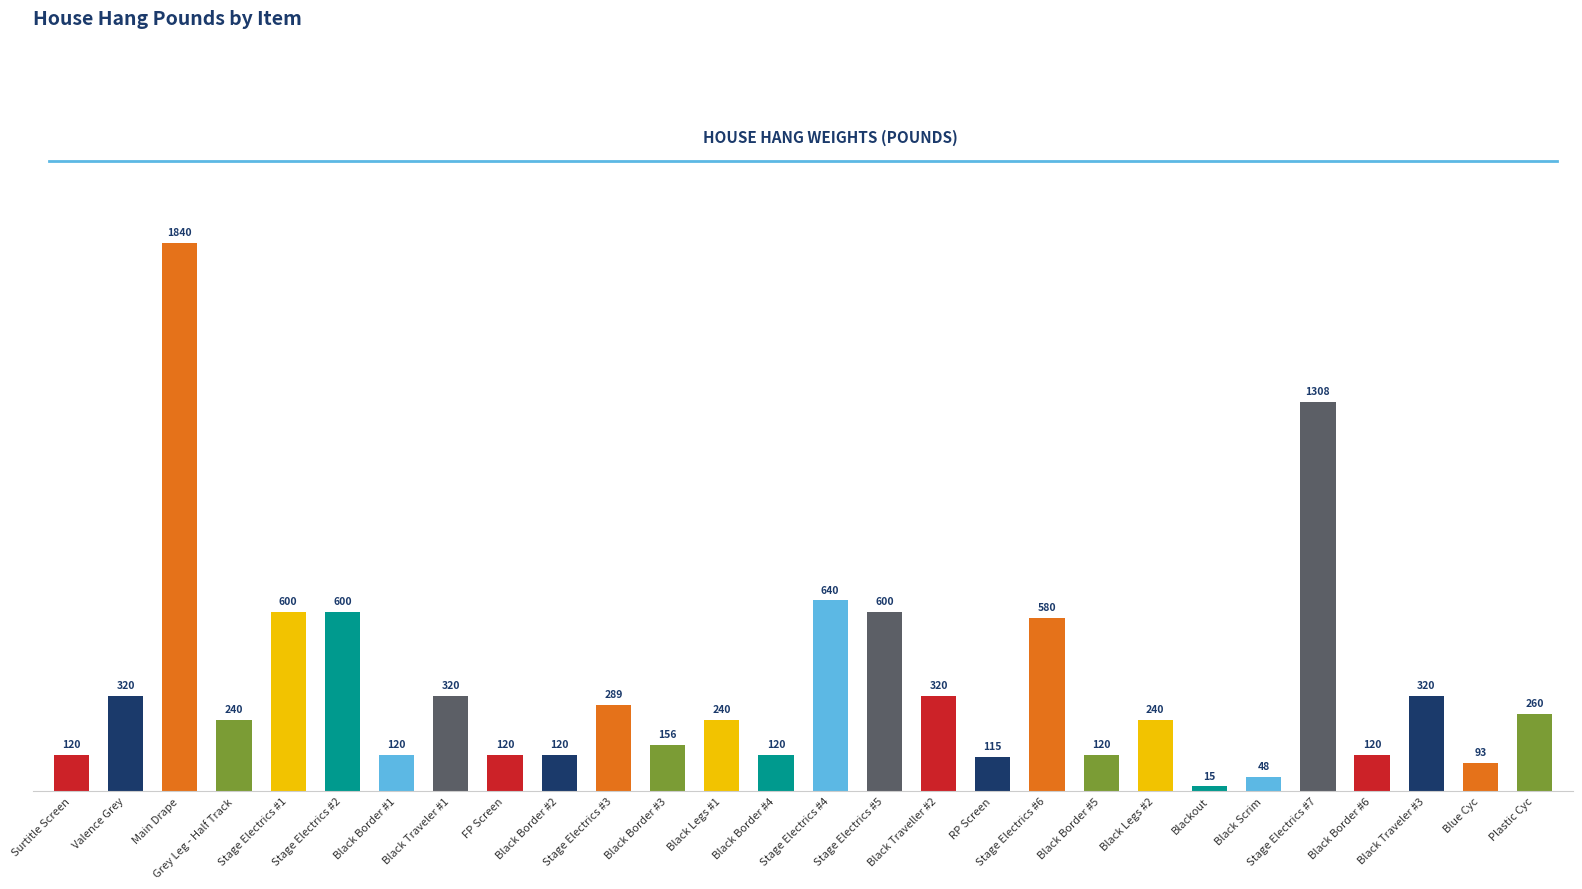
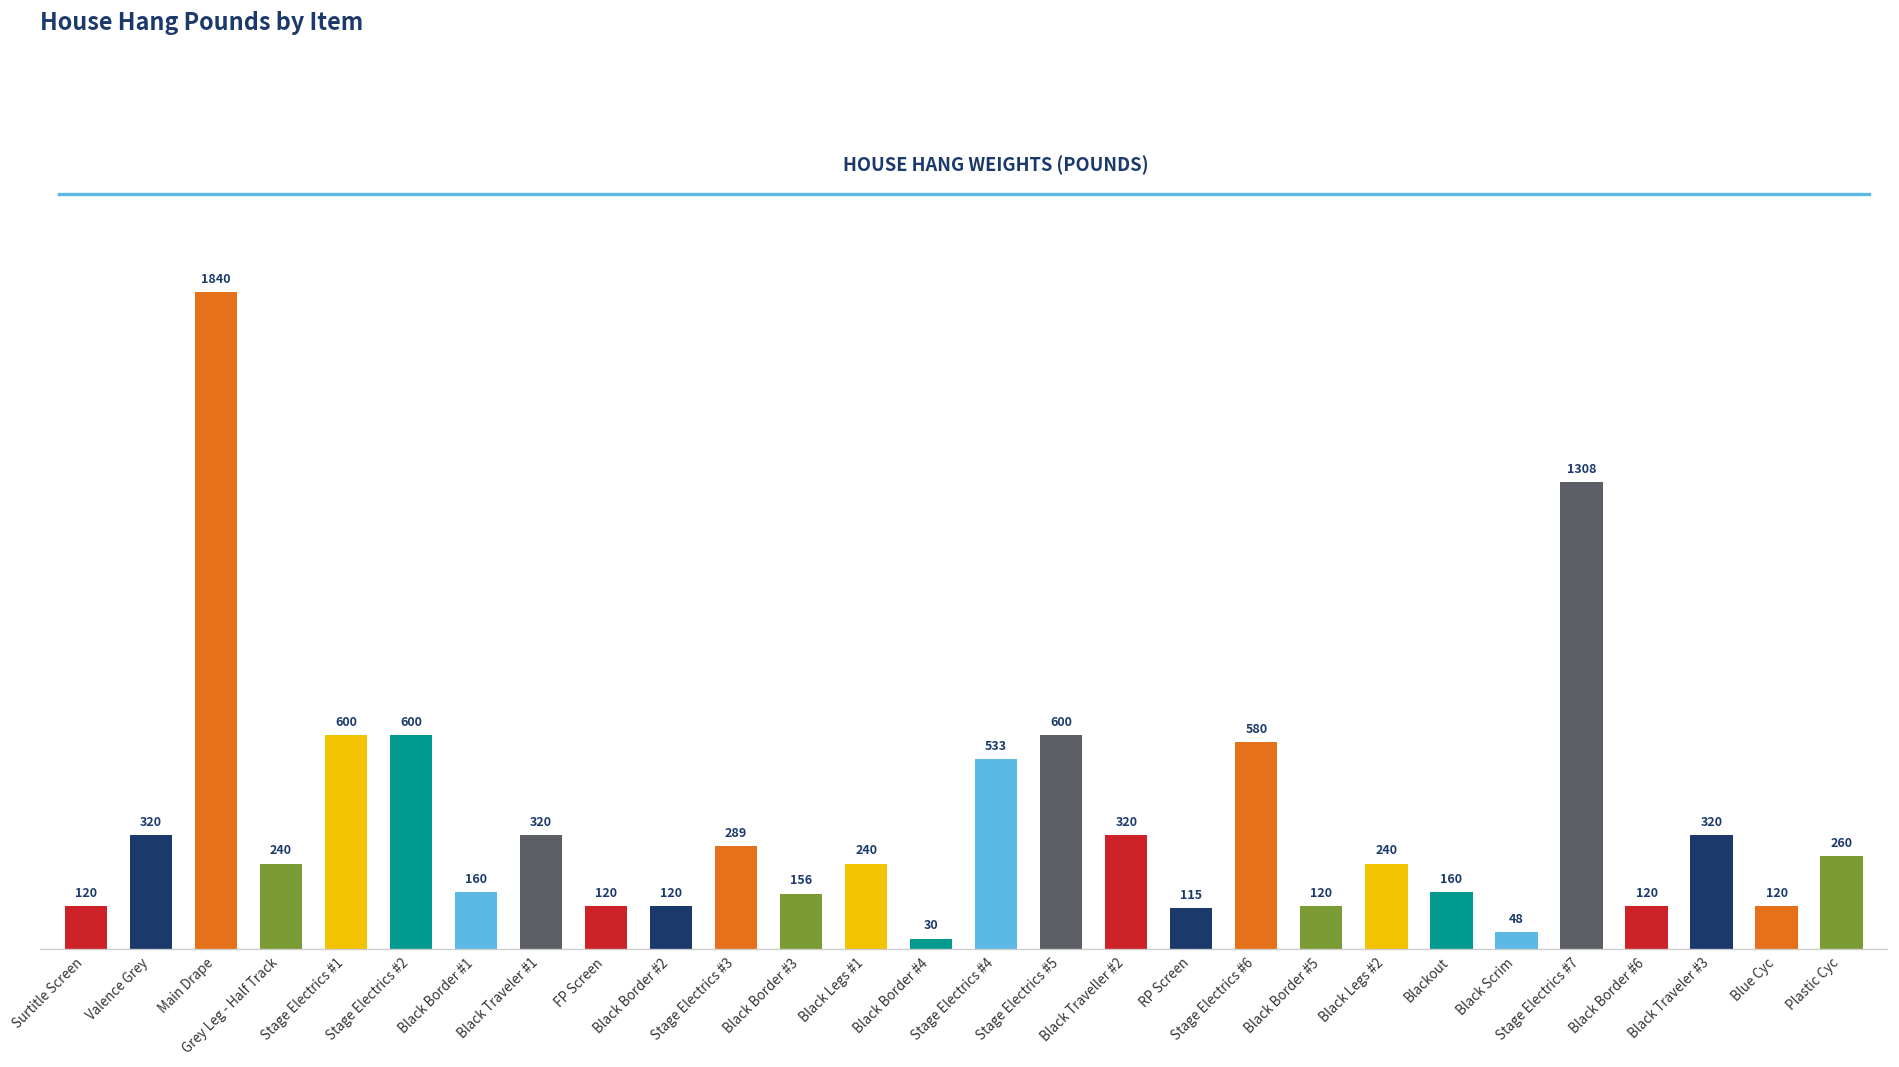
  {
    "Surtitle Screen": 120,
    "Valence Grey": 320,
    "Main Drape": 1840,
    "Grey Leg - Half Track": 240,
    "Stage Electrics #1": 600,
    "Stage Electrics #2": 600,
-   "Black Border #1": 120,
+   "Black Border #1": 160,
    "Black Traveler #1": 320,
    "FP Screen": 120,
    "Black Border #2": 120,
    "Stage Electrics #3": 289,
    "Black Border #3": 156,
    "Black Legs #1": 240,
-   "Black Border #4": 120,
-   "Stage Electrics #4": 640,
+   "Black Border #4": 30,
+   "Stage Electrics #4": 533,
    "Stage Electrics #5": 600,
    "Black Traveller #2": 320,
    "RP Screen": 115,
    "Stage Electrics #6": 580,
    "Black Border #5": 120,
    "Black Legs #2": 240,
-   "Blackout": 15,
+   "Blackout": 160,
    "Black Scrim": 48,
    "Stage Electrics #7": 1308,
    "Black Border #6": 120,
    "Black Traveler #3": 320,
-   "Blue Cyc": 93,
+   "Blue Cyc": 120,
    "Plastic Cyc": 260
  }
